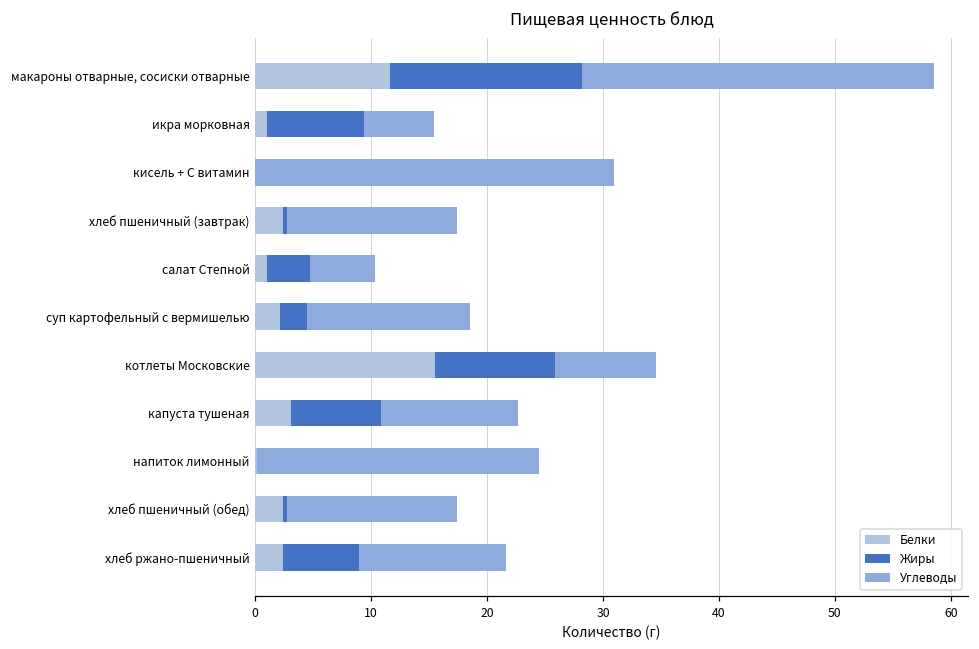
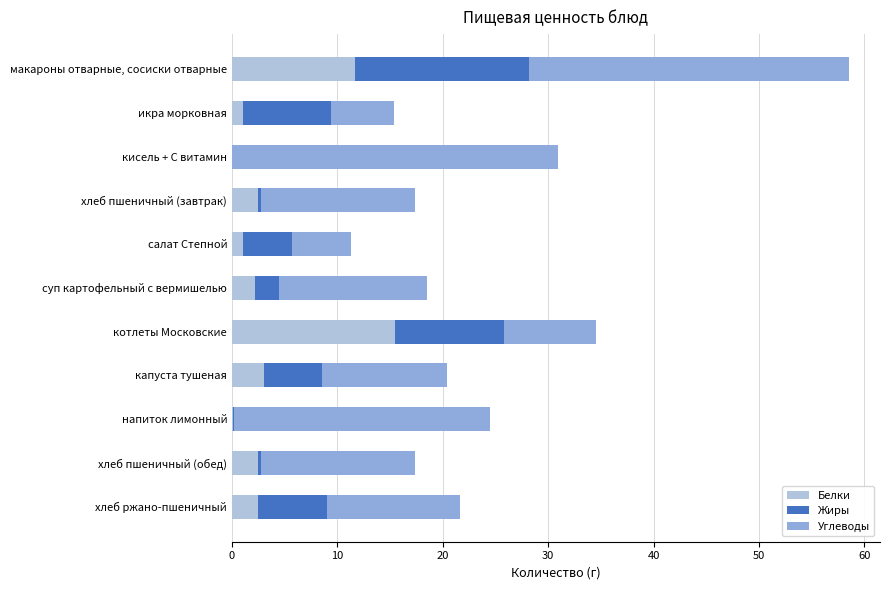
  {
    "Жиры": {
      "макароны отварные, сосиски отварные": 16.5,
      "икра морковная": 8.4,
      "кисель + С витамин": 0.0,
      "хлеб пшеничный (завтрак)": 0.3,
-     "салат Степной": 3.7,
+     "салат Степной": 4.7,
      "суп картофельный с вермишелью": 2.3,
      "котлеты Московские": 10.4,
-     "капуста тушеная": 7.8,
+     "капуста тушеная": 5.5,
      "хлеб пшеничный (обед)": 0.3,
      "хлеб ржано-пшеничный": 6.5
    }
  }
